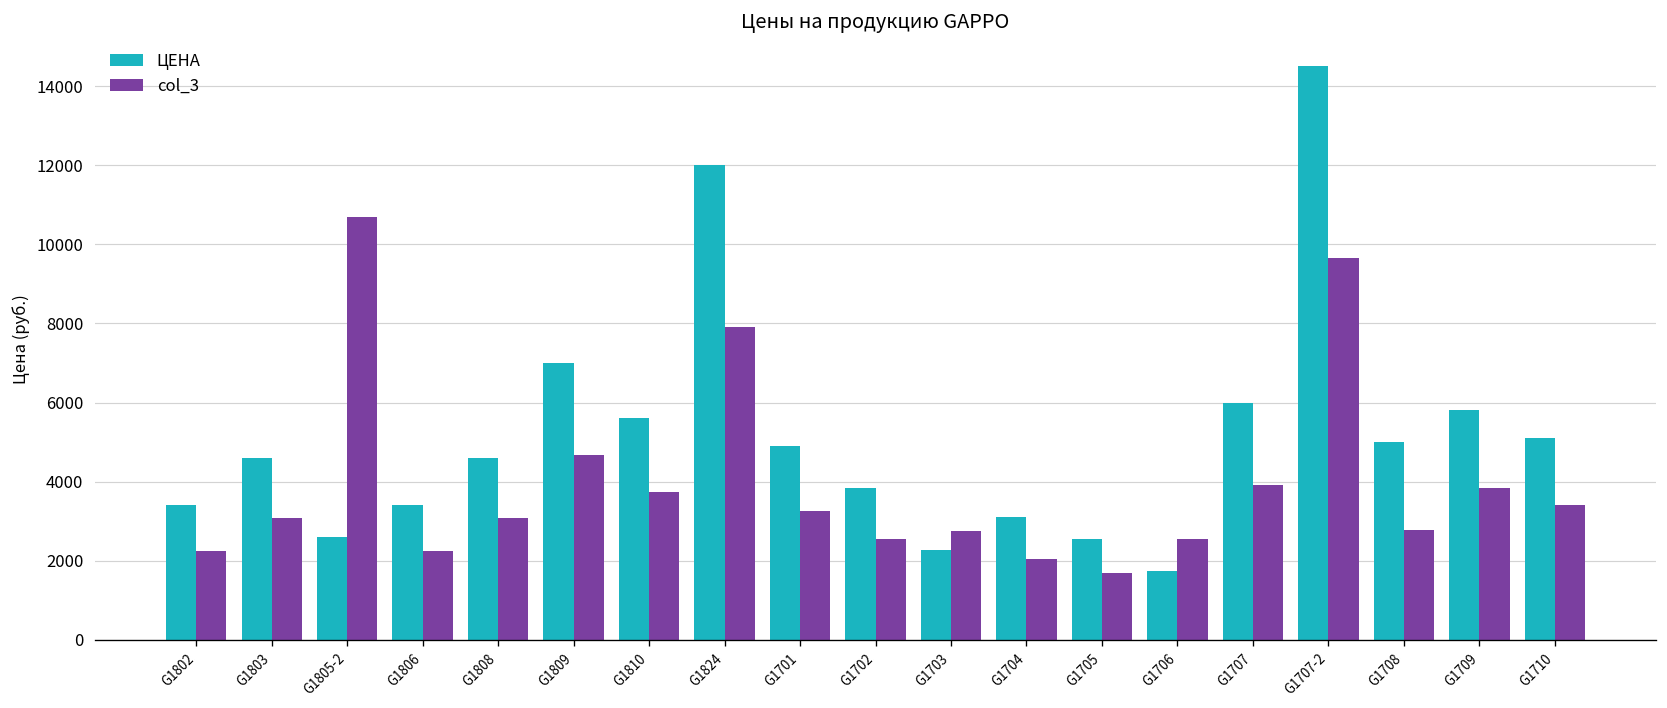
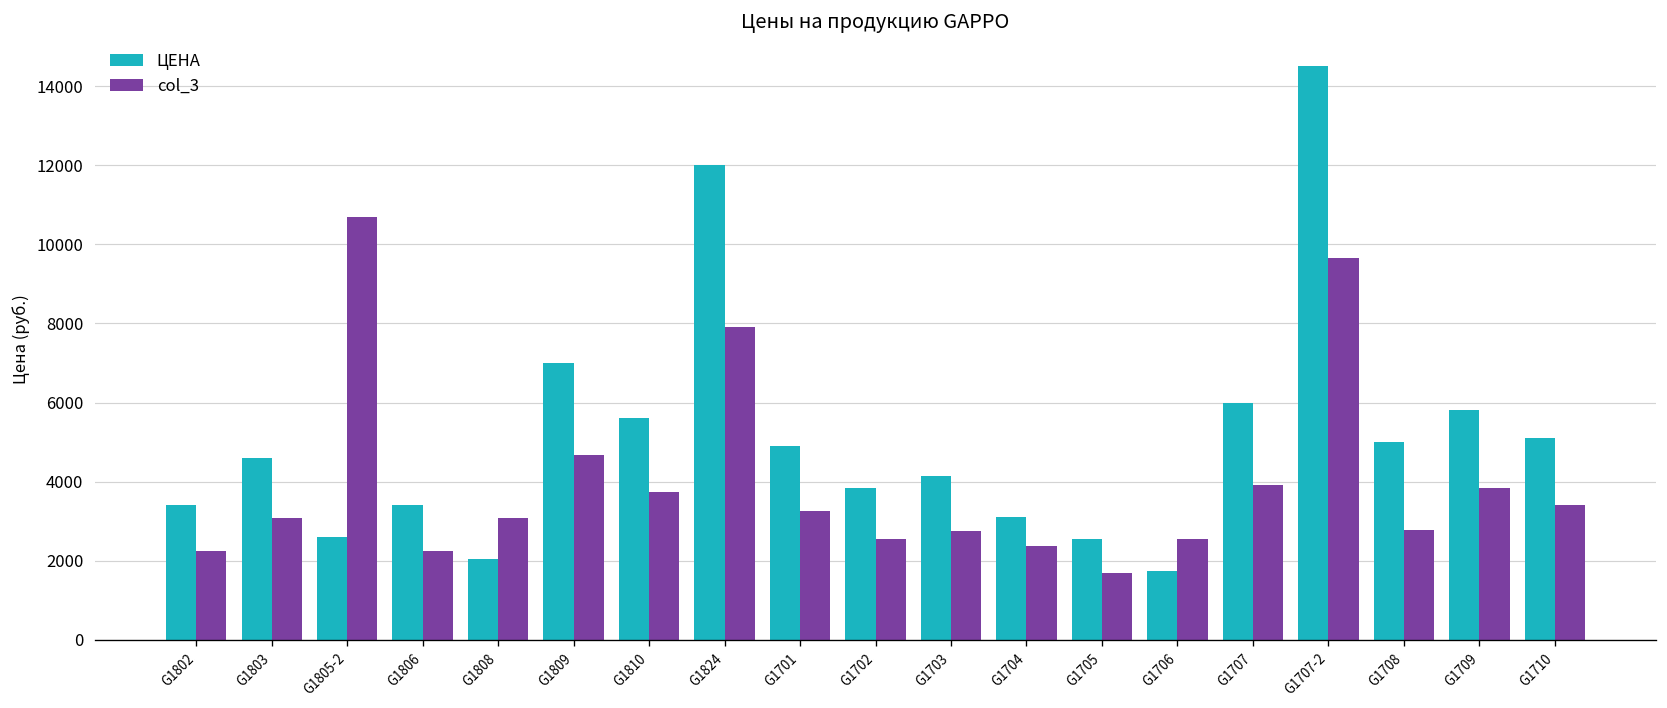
  {
    "ЦЕНА": {
      "G1802": 3400,
      "G1803": 4600,
      "G1805-2": 2600,
      "G1806": 3400,
-     "G1808": 4600,
+     "G1808": 2000,
      "G1809": 7000,
      "G1810": 5600,
      "G1824": 12000,
      "G1701": 4900,
      "G1702": 3900,
-     "G1703": 2300,
+     "G1703": 4200,
      "G1704": 3100,
      "G1705": 2600,
      "G1706": 1700,
      "G1707": 6000,
      "G1707-2": 14500,
      "G1708": 5000,
      "G1709": 5800,
      "G1710": 5100
    },
    "col_3": {
      "G1802": 2300,
      "G1803": 3100,
      "G1805-2": 10700,
      "G1806": 2300,
      "G1808": 3100,
      "G1809": 4700,
      "G1810": 3800,
      "G1824": 7900,
      "G1701": 3300,
      "G1702": 2600,
      "G1703": 2800,
-     "G1704": 2100,
+     "G1704": 2400,
      "G1705": 1700,
      "G1706": 2600,
      "G1707": 3900,
      "G1707-2": 9700,
      "G1708": 2800,
      "G1709": 3900,
      "G1710": 3400
    }
  }
